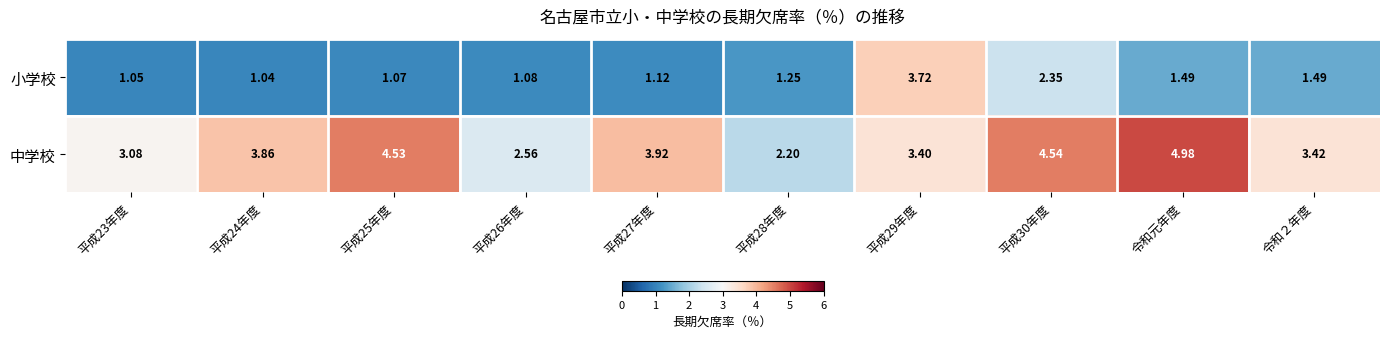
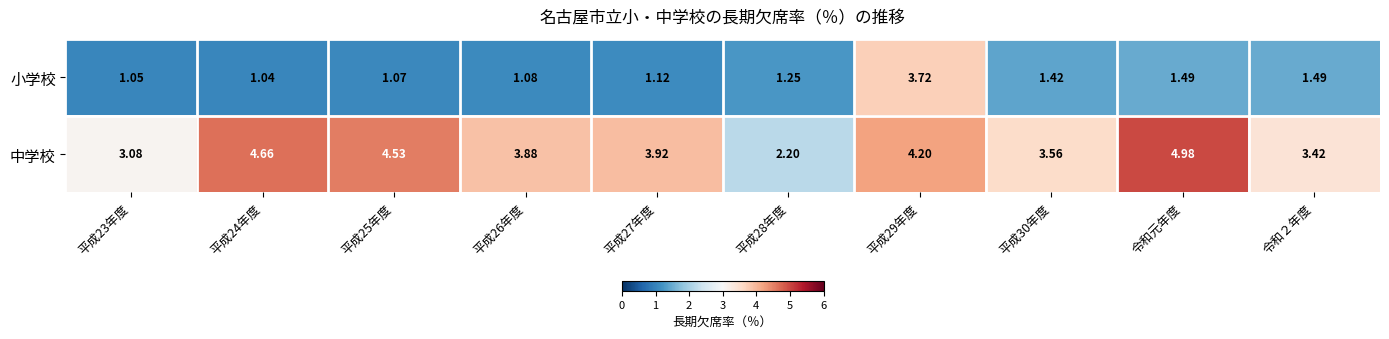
  {
    "小学校": {
      "平成23年度": 1.05,
      "平成24年度": 1.04,
      "平成25年度": 1.07,
      "平成26年度": 1.08,
      "平成27年度": 1.12,
      "平成28年度": 1.25,
      "平成29年度": 3.72,
-     "平成30年度": 2.35,
+     "平成30年度": 1.42,
      "令和元年度": 1.49,
      "令和２年度": 1.49
    },
    "中学校": {
      "平成23年度": 3.08,
-     "平成24年度": 3.86,
+     "平成24年度": 4.66,
      "平成25年度": 4.53,
-     "平成26年度": 2.56,
+     "平成26年度": 3.88,
      "平成27年度": 3.92,
      "平成28年度": 2.20,
-     "平成29年度": 3.40,
-     "平成30年度": 4.54,
+     "平成29年度": 4.20,
+     "平成30年度": 3.56,
      "令和元年度": 4.98,
      "令和２年度": 3.42
    }
  }
